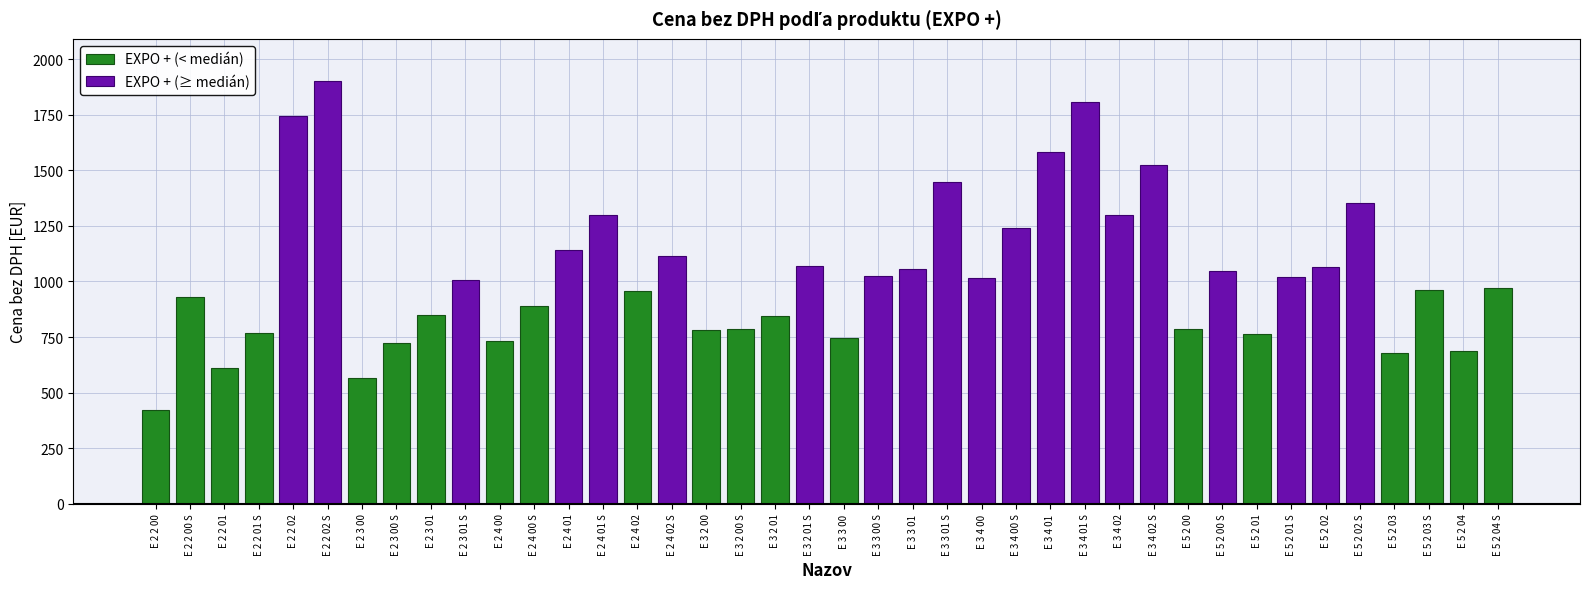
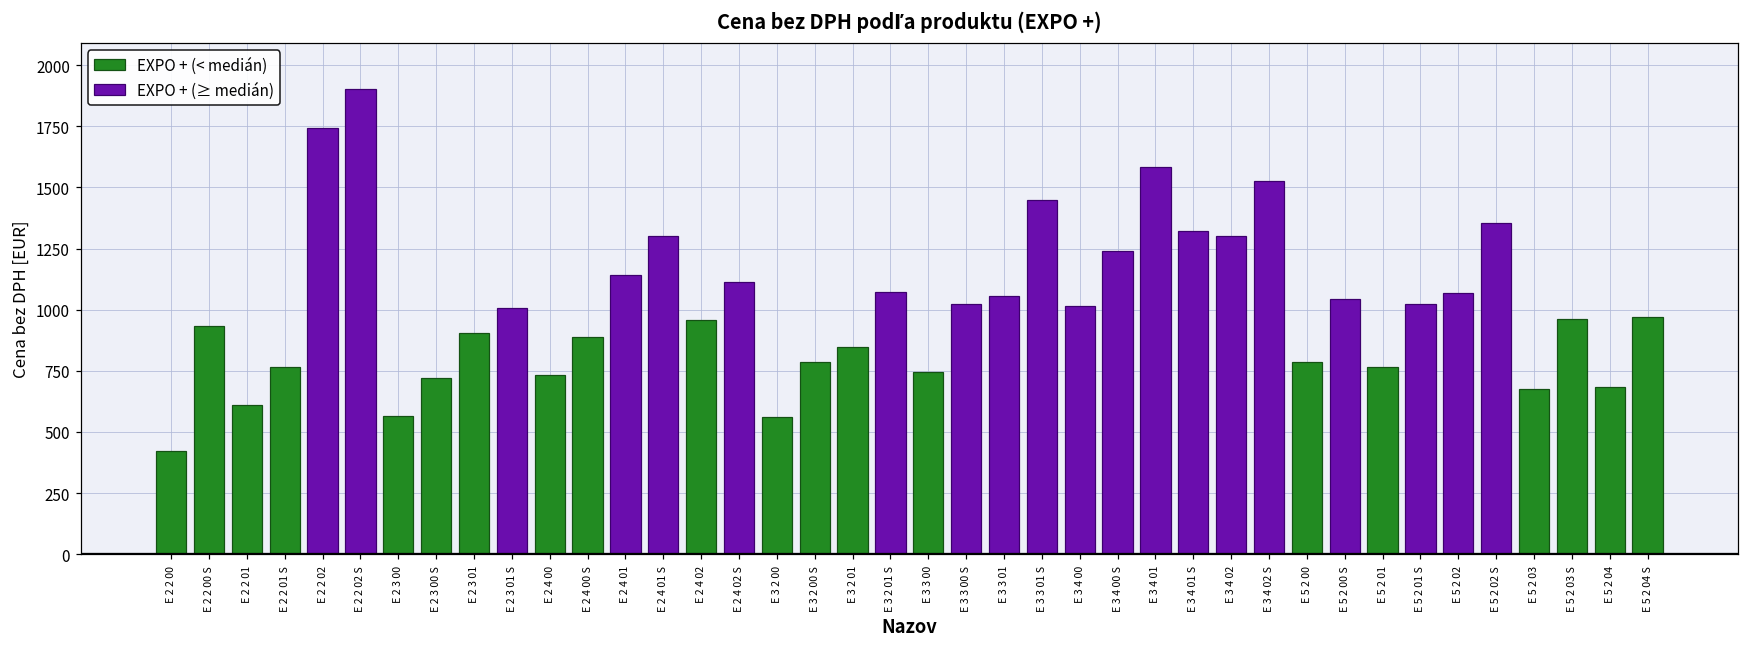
  {
    "EXPO + (< medián)": {
      "E 2 2 00": 420,
      "E 2 2 00 S": 930,
      "E 2 2 01": 610,
      "E 2 2 01 S": 770,
      "E 2 3 00": 560,
      "E 2 3 00 S": 720,
-     "E 2 3 01": 850,
+     "E 2 3 01": 910,
      "E 2 4 00": 730,
      "E 2 4 00 S": 890,
      "E 2 4 02": 960,
-     "E 3 2 00": 780,
+     "E 3 2 00": 560,
      "E 3 2 00 S": 790,
      "E 3 2 01": 850,
      "E 3 3 00": 750,
      "E 5 2 00": 790,
      "E 5 2 01": 760,
      "E 5 2 03": 680,
      "E 5 2 03 S": 960,
      "E 5 2 04": 690,
      "E 5 2 04 S": 970
    },
    "EXPO + (≥ medián)": {
      "E 2 2 02": 1740,
      "E 2 2 02 S": 1900,
      "E 2 3 01 S": 1010,
      "E 2 4 01": 1140,
      "E 2 4 01 S": 1300,
      "E 2 4 02 S": 1110,
      "E 3 2 01 S": 1070,
      "E 3 3 00 S": 1020,
      "E 3 3 01": 1060,
      "E 3 3 01 S": 1450,
      "E 3 4 00": 1020,
      "E 3 4 00 S": 1240,
      "E 3 4 01": 1580,
-     "E 3 4 01 S": 1810,
+     "E 3 4 01 S": 1320,
      "E 3 4 02": 1300,
      "E 3 4 02 S": 1520,
      "E 5 2 00 S": 1050,
      "E 5 2 01 S": 1020,
      "E 5 2 02": 1070,
      "E 5 2 02 S": 1350
    }
  }
